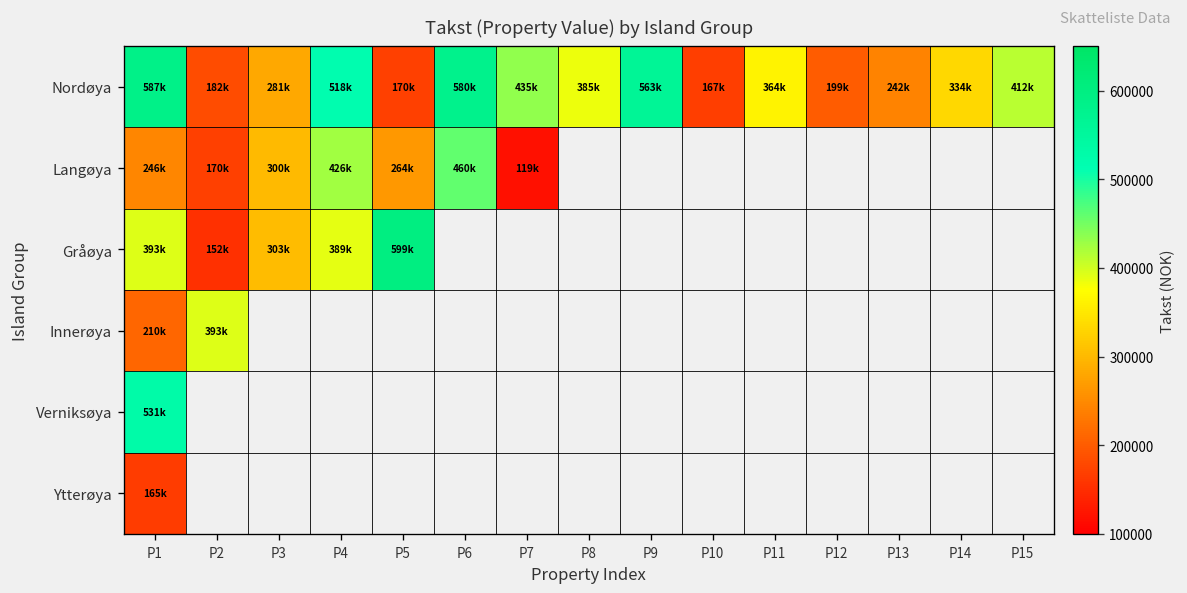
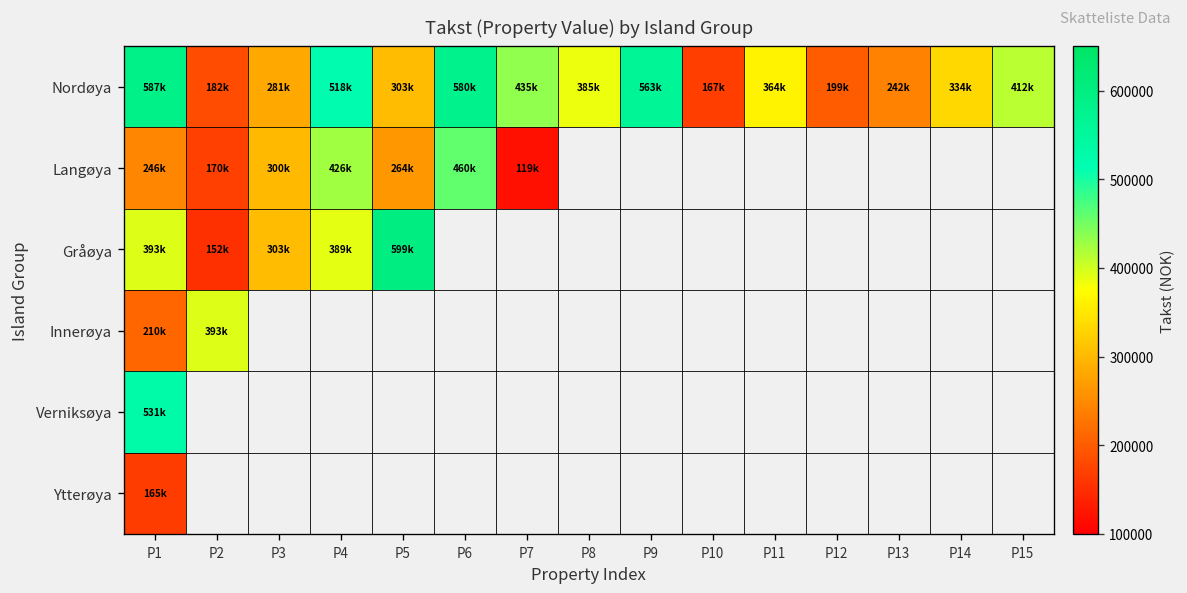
  {
    "Nordøya": {
      "P1": "587k",
      "P2": "182k",
      "P3": "281k",
      "P4": "518k",
-     "P5": "170k",
+     "P5": "303k",
      "P6": "580k",
      "P7": "435k",
      "P8": "385k",
      "P9": "563k",
      "P10": "167k",
      "P11": "364k",
      "P12": "199k",
      "P13": "242k",
      "P14": "334k",
      "P15": "412k"
    },
    "Langøya": {
      "P1": "246k",
      "P2": "170k",
      "P3": "300k",
      "P4": "426k",
      "P5": "264k",
      "P6": "460k",
      "P7": "119k"
    },
    "Gråøya": {
      "P1": "393k",
      "P2": "152k",
      "P3": "303k",
      "P4": "389k",
      "P5": "599k"
    },
    "Innerøya": {
      "P1": "210k",
      "P2": "393k"
    },
    "Verniksøya": {
      "P1": "531k"
    },
    "Ytterøya": {
      "P1": "165k"
    }
  }
